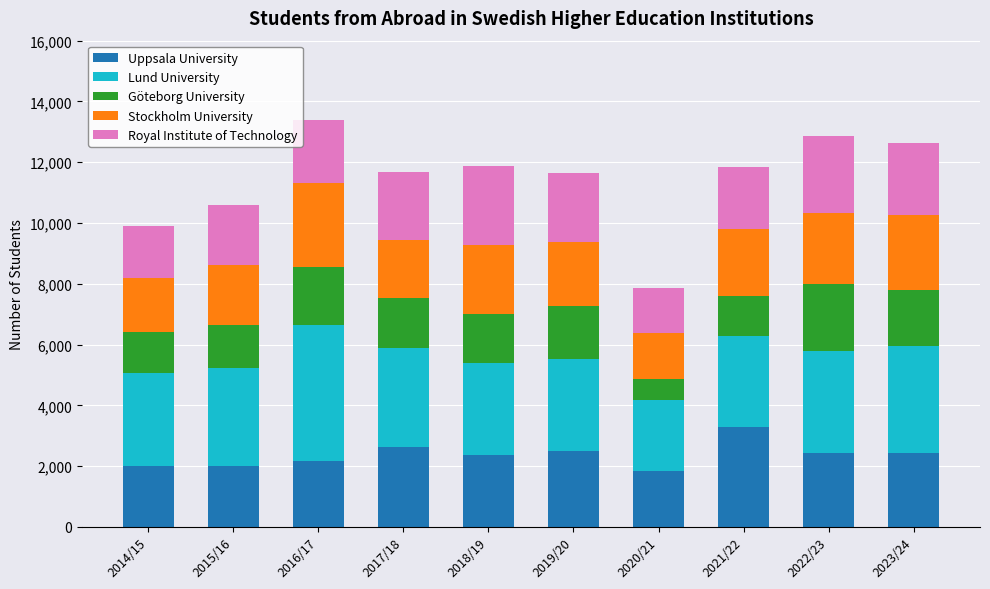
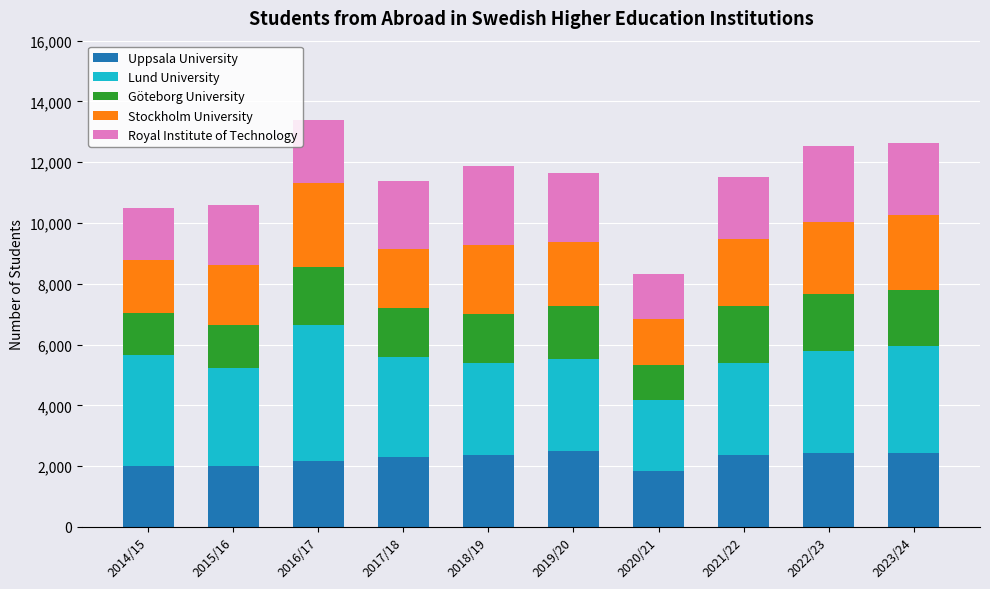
  {
    "Uppsala University": {
      "2014/15": "2,000",
      "2015/16": "2,000",
      "2016/17": "2,200",
-     "2017/18": "2,600",
+     "2017/18": "2,300",
      "2018/19": "2,400",
      "2019/20": "2,500",
      "2020/21": "1,800",
-     "2021/22": "3,300",
+     "2021/22": "2,400",
      "2022/23": "2,400",
      "2023/24": "2,400"
    },
    "Lund University": {
-     "2014/15": "3,100",
+     "2014/15": "3,700",
      "2015/16": "3,200",
      "2016/17": "4,500",
      "2017/18": "3,300",
      "2018/19": "3,000",
      "2019/20": "3,000",
      "2020/21": "2,400",
      "2021/22": "3,000",
      "2022/23": "3,400",
      "2023/24": "3,500"
    },
    "Göteborg University": {
      "2014/15": "1,400",
      "2015/16": "1,400",
      "2016/17": "1,900",
      "2017/18": "1,600",
      "2018/19": "1,600",
      "2019/20": "1,700",
-     "2020/21": "700",
-     "2021/22": "1,300",
-     "2022/23": "2,200",
+     "2020/21": "1,200",
+     "2021/22": "1,900",
+     "2022/23": "1,900",
      "2023/24": "1,800"
    },
    "Stockholm University": {
      "2014/15": "1,800",
      "2015/16": "2,000",
      "2016/17": "2,800",
      "2017/18": "1,900",
      "2018/19": "2,300",
      "2019/20": "2,100",
      "2020/21": "1,500",
      "2021/22": "2,200",
      "2022/23": "2,400",
      "2023/24": "2,500"
    },
    "Royal Institute of Technology": {
      "2014/15": "1,700",
      "2015/16": "2,000",
      "2016/17": "2,100",
      "2017/18": "2,200",
      "2018/19": "2,600",
      "2019/20": "2,300",
      "2020/21": "1,500",
      "2021/22": "2,000",
      "2022/23": "2,500",
      "2023/24": "2,400"
    }
  }
